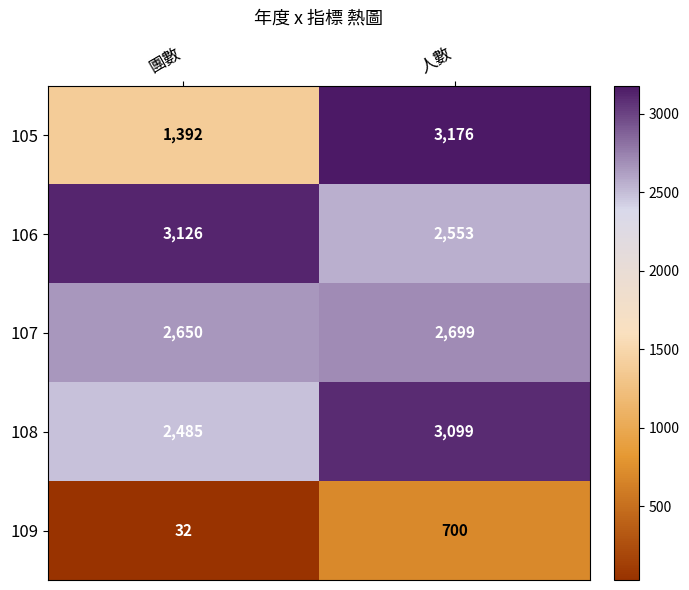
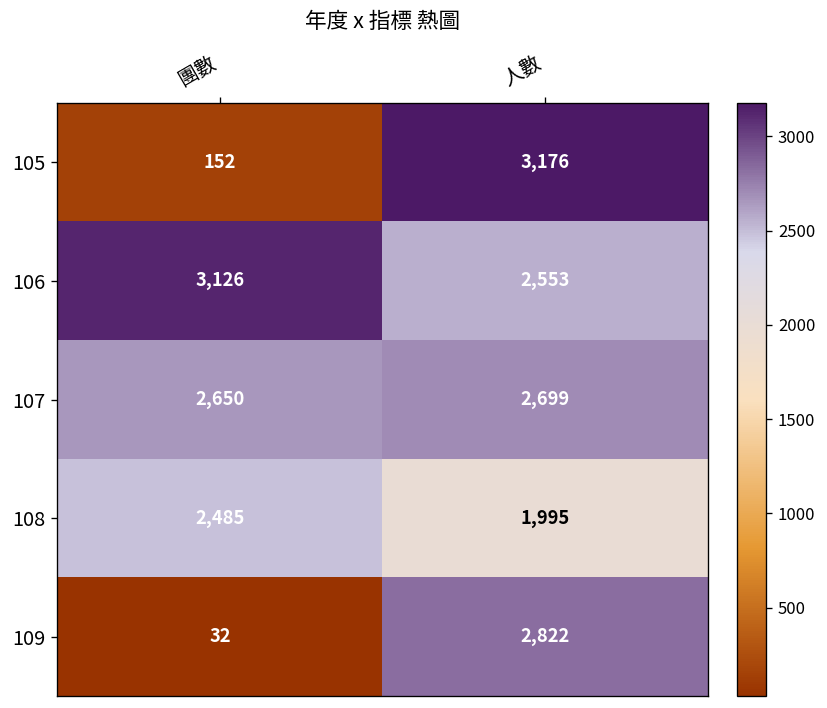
  {
    "105": {
-     "團數": "1,392",
+     "團數": "152",
      "人數": "3,176"
    },
    "106": {
      "團數": "3,126",
      "人數": "2,553"
    },
    "107": {
      "團數": "2,650",
      "人數": "2,699"
    },
    "108": {
      "團數": "2,485",
-     "人數": "3,099"
+     "人數": "1,995"
    },
    "109": {
      "團數": "32",
-     "人數": "700"
+     "人數": "2,822"
    }
  }
